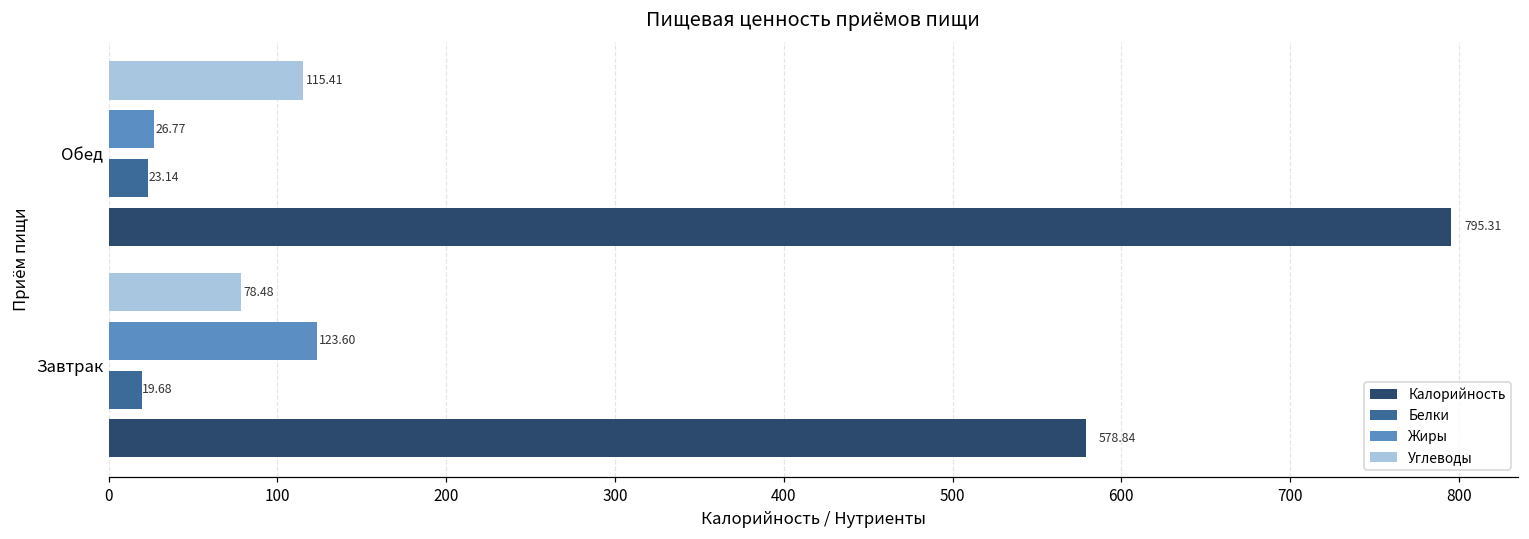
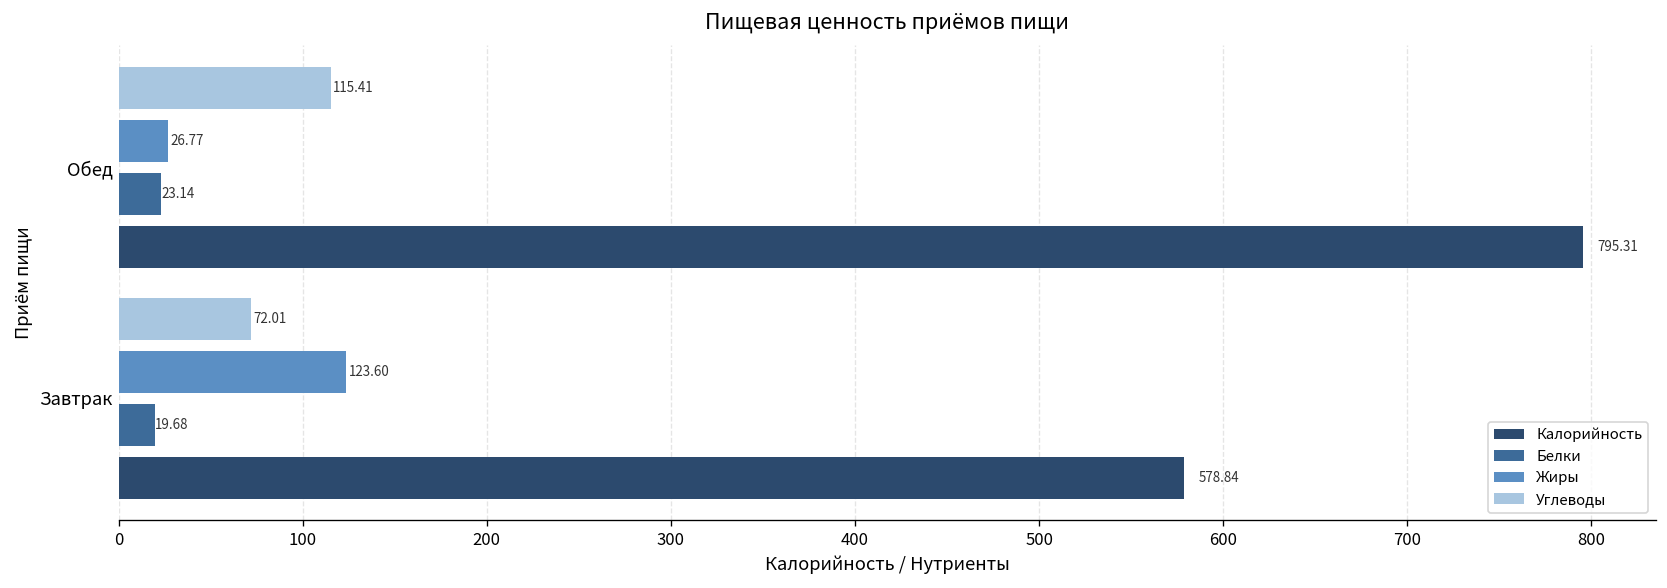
  {
    "Жиры": {
      "Обед": 26.77,
      "Завтрак": 123.60
    },
    "Углеводы": {
      "Обед": 115.41,
-     "Завтрак": 78.48
+     "Завтрак": 72.01
    }
  }
